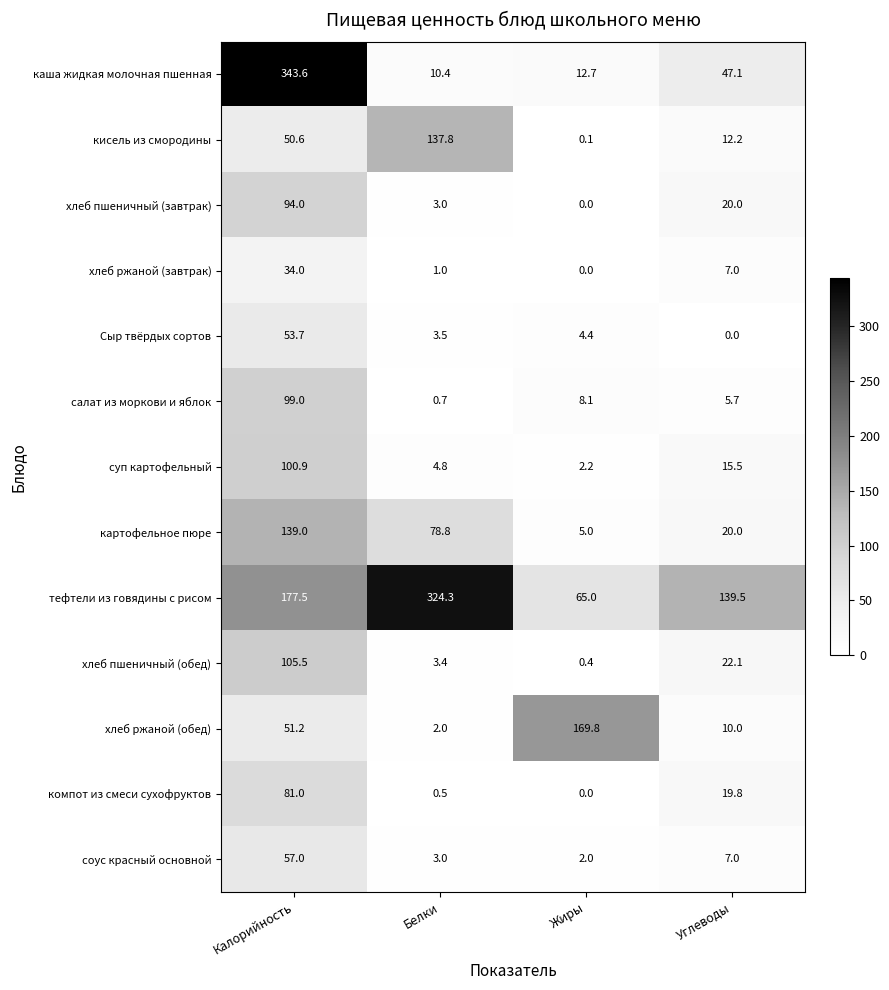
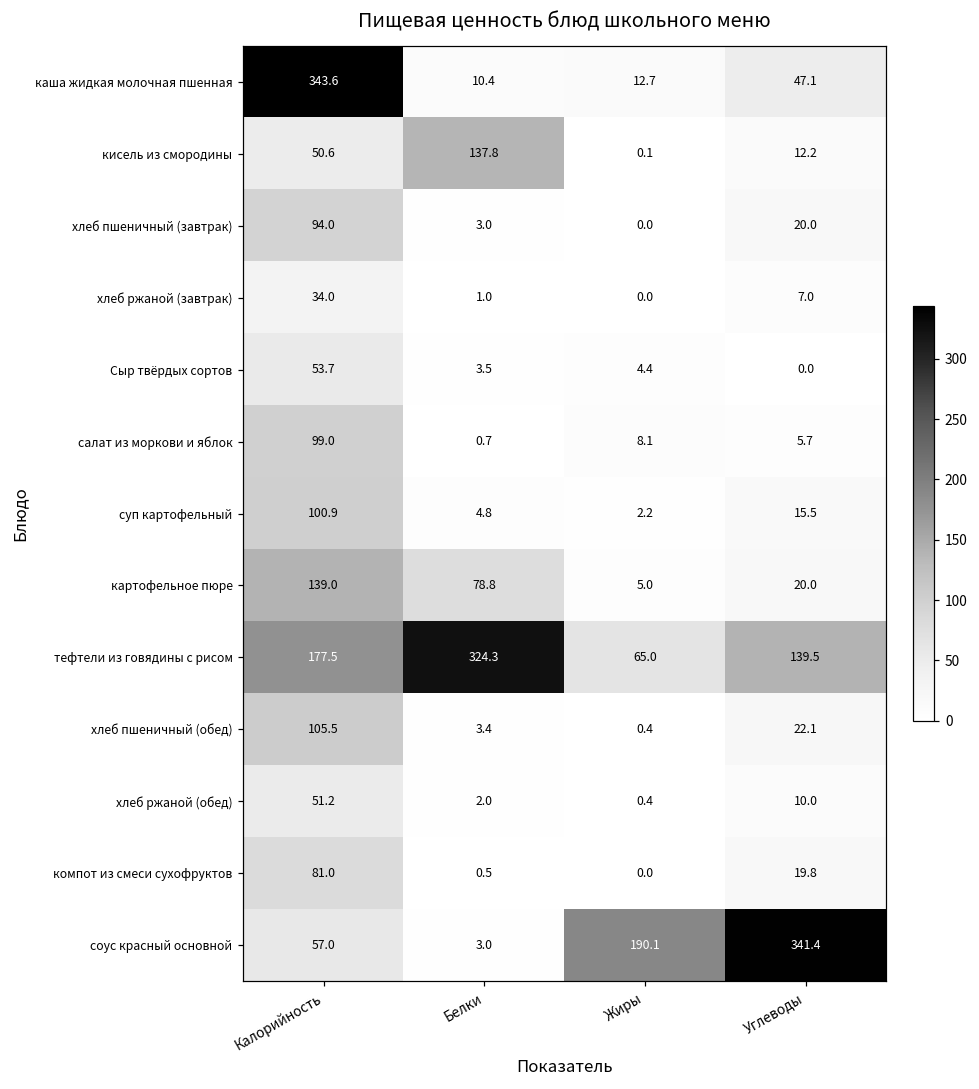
  {
    "каша жидкая молочная пшенная": {
      "Калорийность": 343.6,
      "Белки": 10.4,
      "Жиры": 12.7,
      "Углеводы": 47.1
    },
    "кисель из смородины": {
      "Калорийность": 50.6,
      "Белки": 137.8,
      "Жиры": 0.1,
      "Углеводы": 12.2
    },
    "хлеб пшеничный (завтрак)": {
      "Калорийность": 94.0,
      "Белки": 3.0,
      "Жиры": 0.0,
      "Углеводы": 20.0
    },
    "хлеб ржаной (завтрак)": {
      "Калорийность": 34.0,
      "Белки": 1.0,
      "Жиры": 0.0,
      "Углеводы": 7.0
    },
    "Сыр твёрдых сортов": {
      "Калорийность": 53.7,
      "Белки": 3.5,
      "Жиры": 4.4,
      "Углеводы": 0.0
    },
    "салат из моркови и яблок": {
      "Калорийность": 99.0,
      "Белки": 0.7,
      "Жиры": 8.1,
      "Углеводы": 5.7
    },
    "суп картофельный": {
      "Калорийность": 100.9,
      "Белки": 4.8,
      "Жиры": 2.2,
      "Углеводы": 15.5
    },
    "картофельное пюре": {
      "Калорийность": 139.0,
      "Белки": 78.8,
      "Жиры": 5.0,
      "Углеводы": 20.0
    },
    "тефтели из говядины с рисом": {
      "Калорийность": 177.5,
      "Белки": 324.3,
      "Жиры": 65.0,
      "Углеводы": 139.5
    },
    "хлеб пшеничный (обед)": {
      "Калорийность": 105.5,
      "Белки": 3.4,
      "Жиры": 0.4,
      "Углеводы": 22.1
    },
    "хлеб ржаной (обед)": {
      "Калорийность": 51.2,
      "Белки": 2.0,
-     "Жиры": 169.8,
+     "Жиры": 0.4,
      "Углеводы": 10.0
    },
    "компот из смеси сухофруктов": {
      "Калорийность": 81.0,
      "Белки": 0.5,
      "Жиры": 0.0,
      "Углеводы": 19.8
    },
    "соус красный основной": {
      "Калорийность": 57.0,
      "Белки": 3.0,
-     "Жиры": 2.0,
-     "Углеводы": 7.0
+     "Жиры": 190.1,
+     "Углеводы": 341.4
    }
  }
